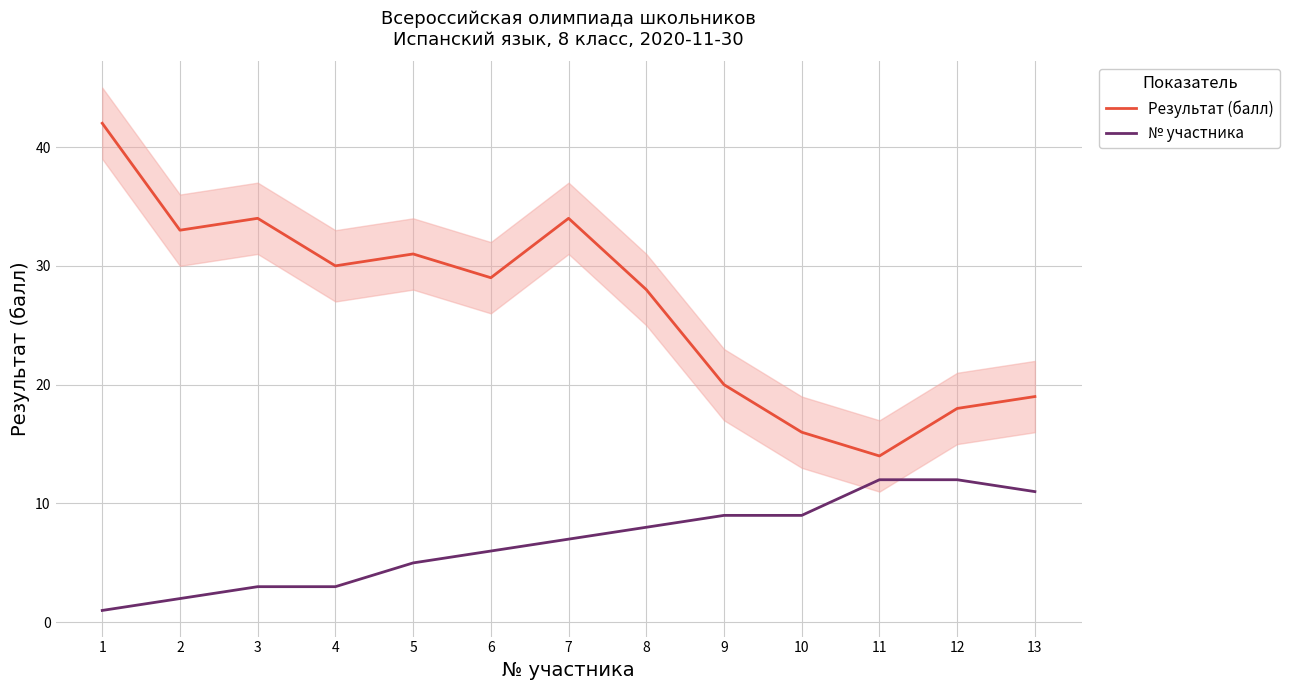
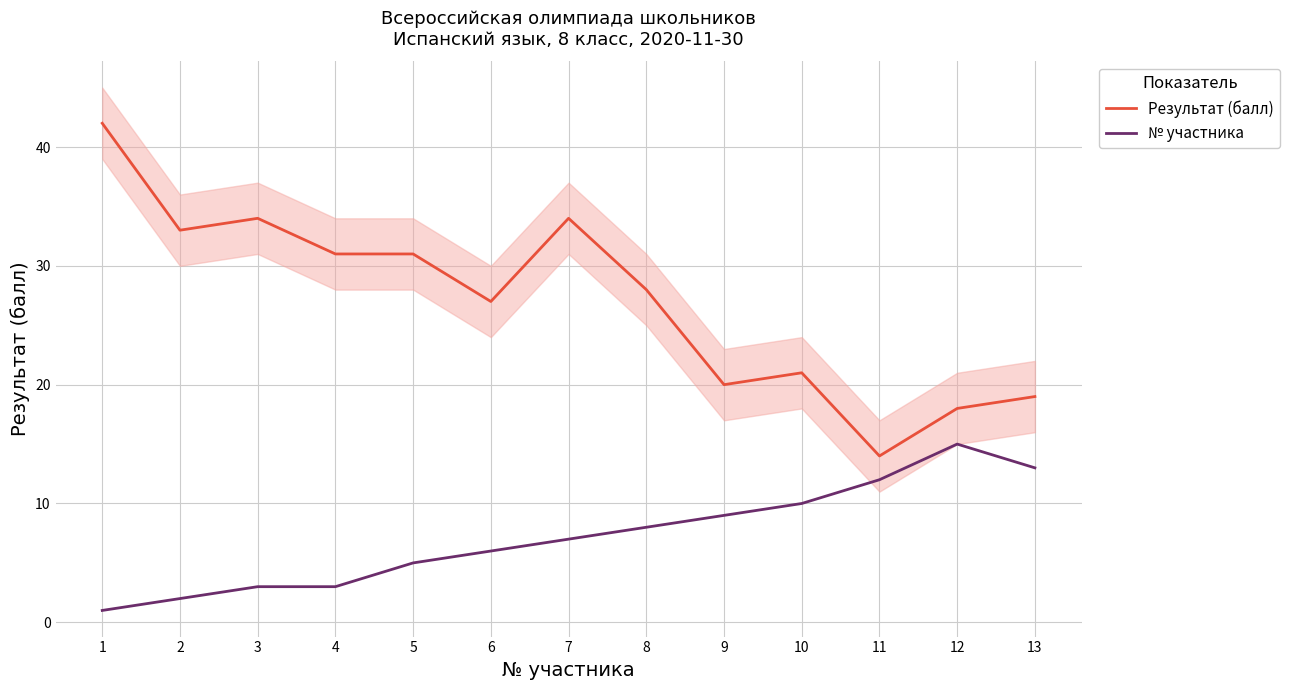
  {
    "Результат (балл)": {
      "1": 42,
      "2": 33,
      "3": 34,
-     "4": 30,
+     "4": 31,
      "5": 31,
-     "6": 29,
+     "6": 27,
      "7": 34,
      "8": 28,
      "9": 20,
-     "10": 16,
+     "10": 21,
      "11": 14,
      "12": 18,
      "13": 19
    },
    "№ участника": {
      "1": 1,
      "2": 2,
      "3": 3,
      "4": 3,
      "5": 5,
      "6": 6,
      "7": 7,
      "8": 8,
      "9": 9,
-     "10": 9,
+     "10": 10,
      "11": 12,
-     "12": 12,
-     "13": 11
+     "12": 15,
+     "13": 13
    }
  }
